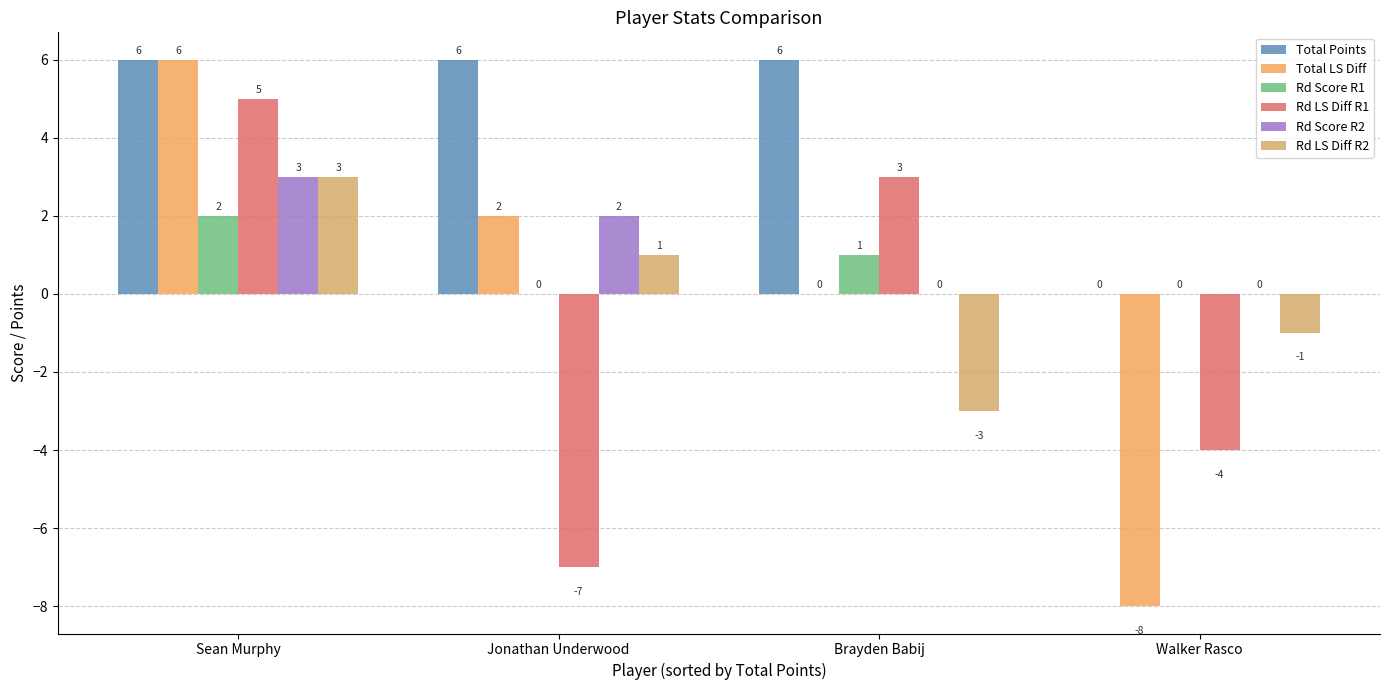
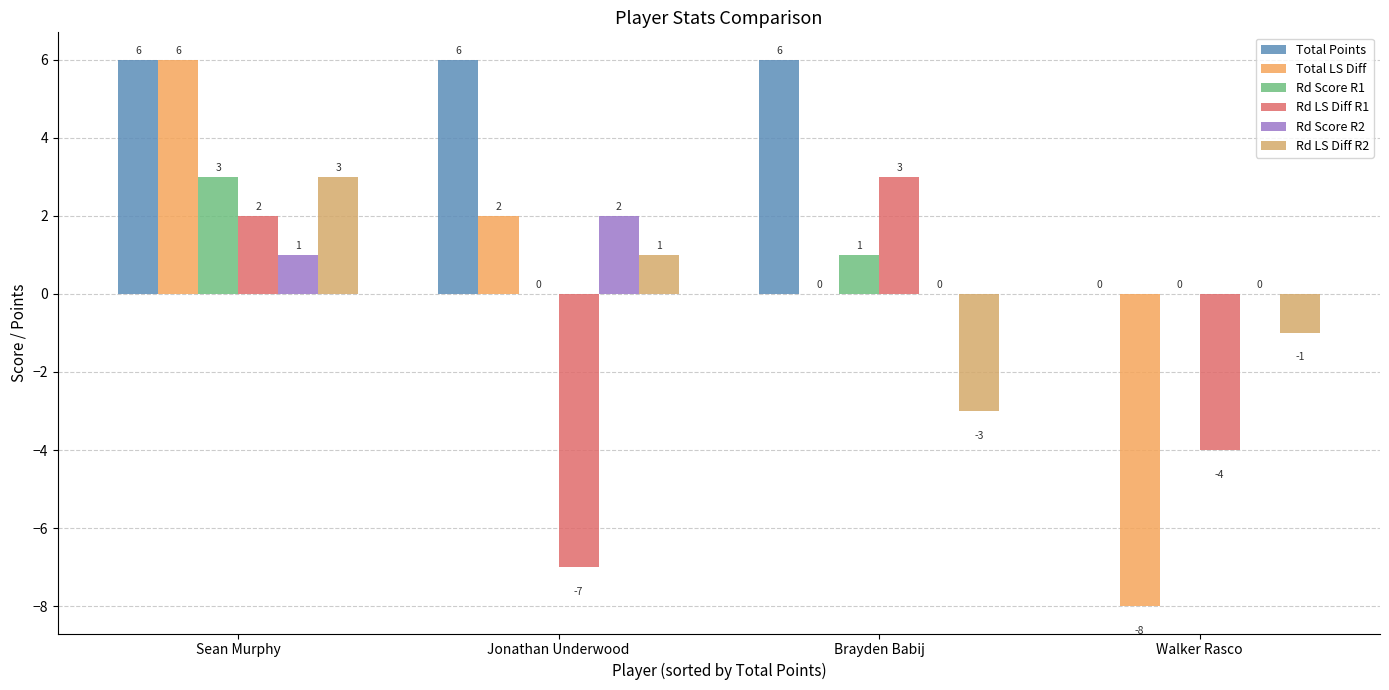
  {
    "Total Points": {
      "Sean Murphy": 6,
      "Jonathan Underwood": 6,
      "Brayden Babij": 6,
      "Walker Rasco": 0
    },
    "Rd Score R1": {
-     "Sean Murphy": 2,
+     "Sean Murphy": 3,
      "Jonathan Underwood": 0,
      "Brayden Babij": 1,
      "Walker Rasco": 0
    },
    "Rd LS Diff R1": {
-     "Sean Murphy": 5,
+     "Sean Murphy": 2,
      "Jonathan Underwood": -7,
      "Brayden Babij": 3,
      "Walker Rasco": -4
    },
    "Rd Score R2": {
-     "Sean Murphy": 3,
+     "Sean Murphy": 1,
      "Jonathan Underwood": 2,
      "Brayden Babij": 0,
      "Walker Rasco": 0
    }
  }
